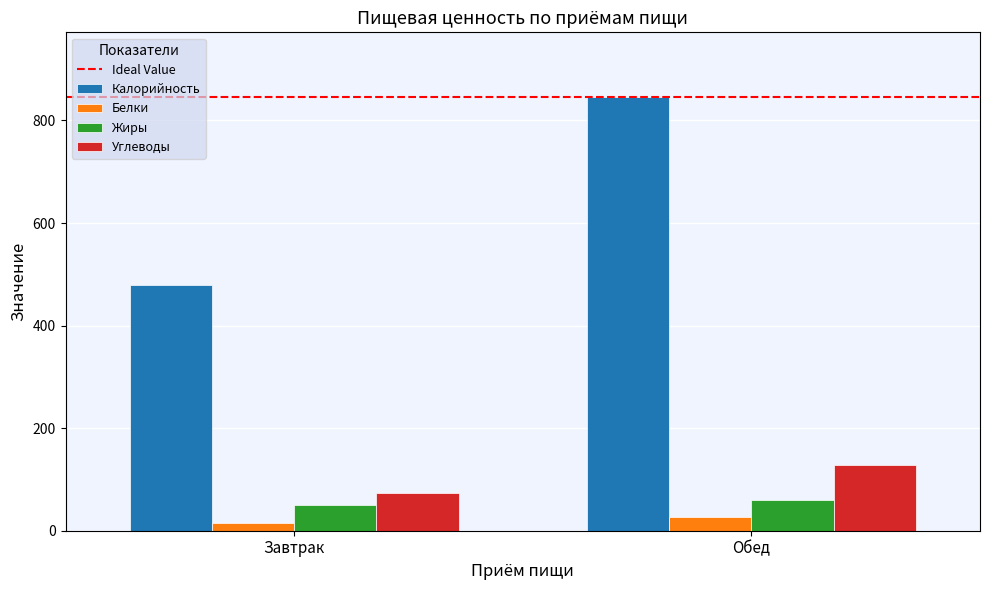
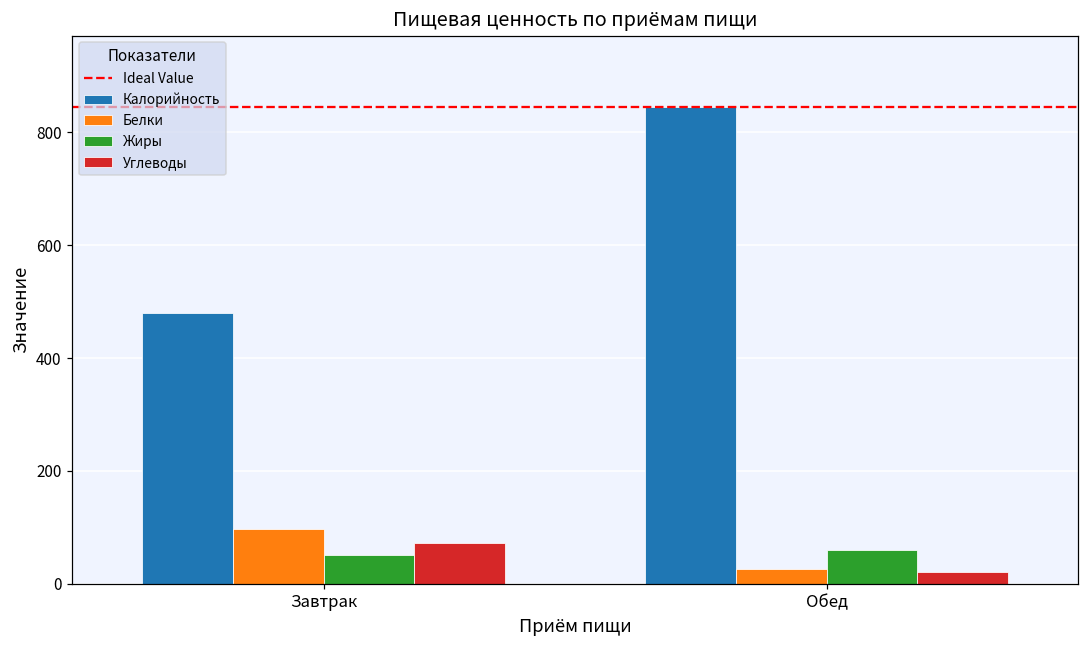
  {
    "Калорийность": {
      "Завтрак": 480,
      "Обед": 850
    },
    "Белки": {
-     "Завтрак": 10,
+     "Завтрак": 100,
      "Обед": 30
    },
    "Жиры": {
      "Завтрак": 50,
      "Обед": 60
    },
    "Углеводы": {
      "Завтрак": 70,
-     "Обед": 130
+     "Обед": 20
    }
  }
